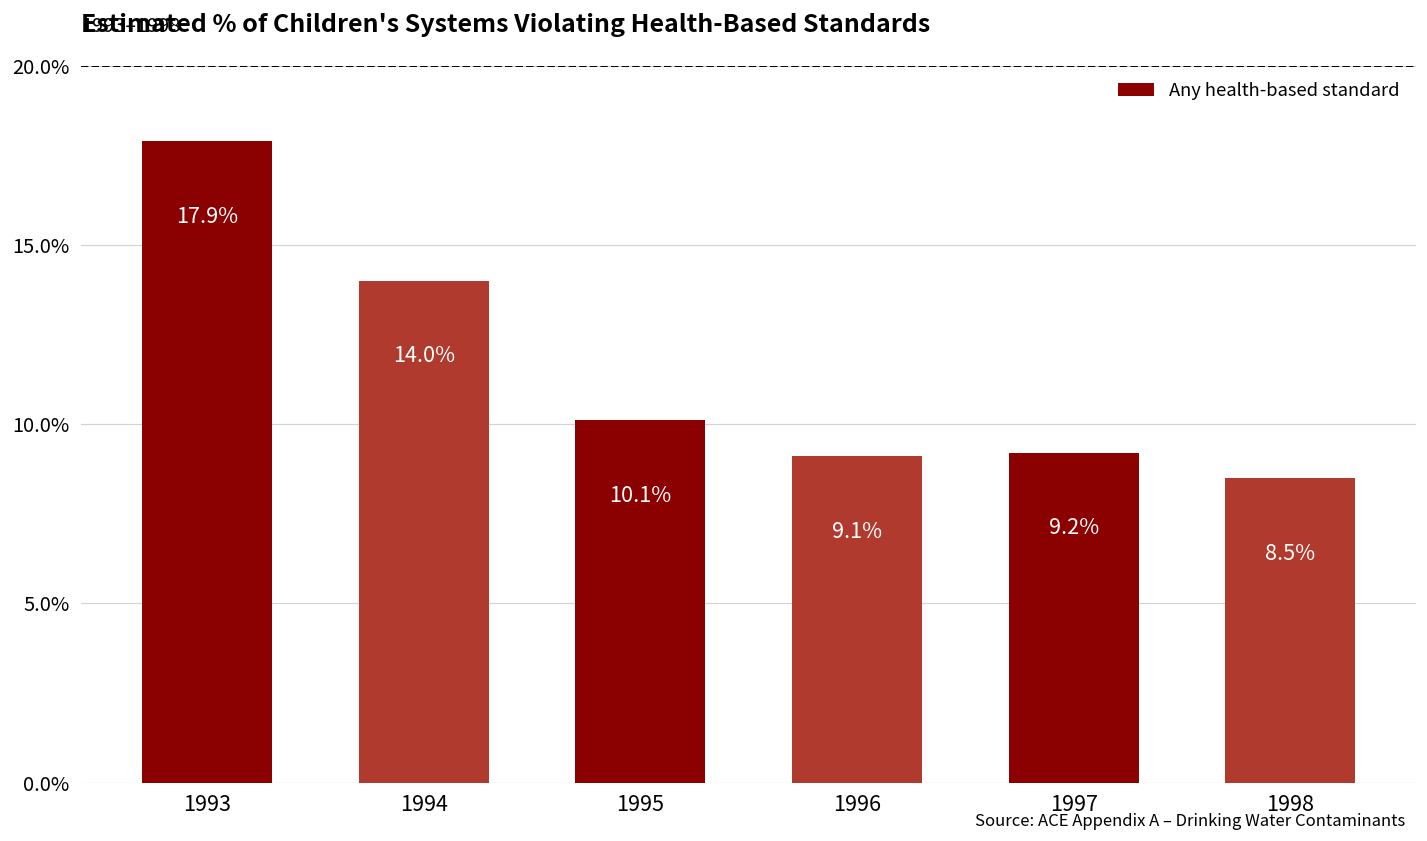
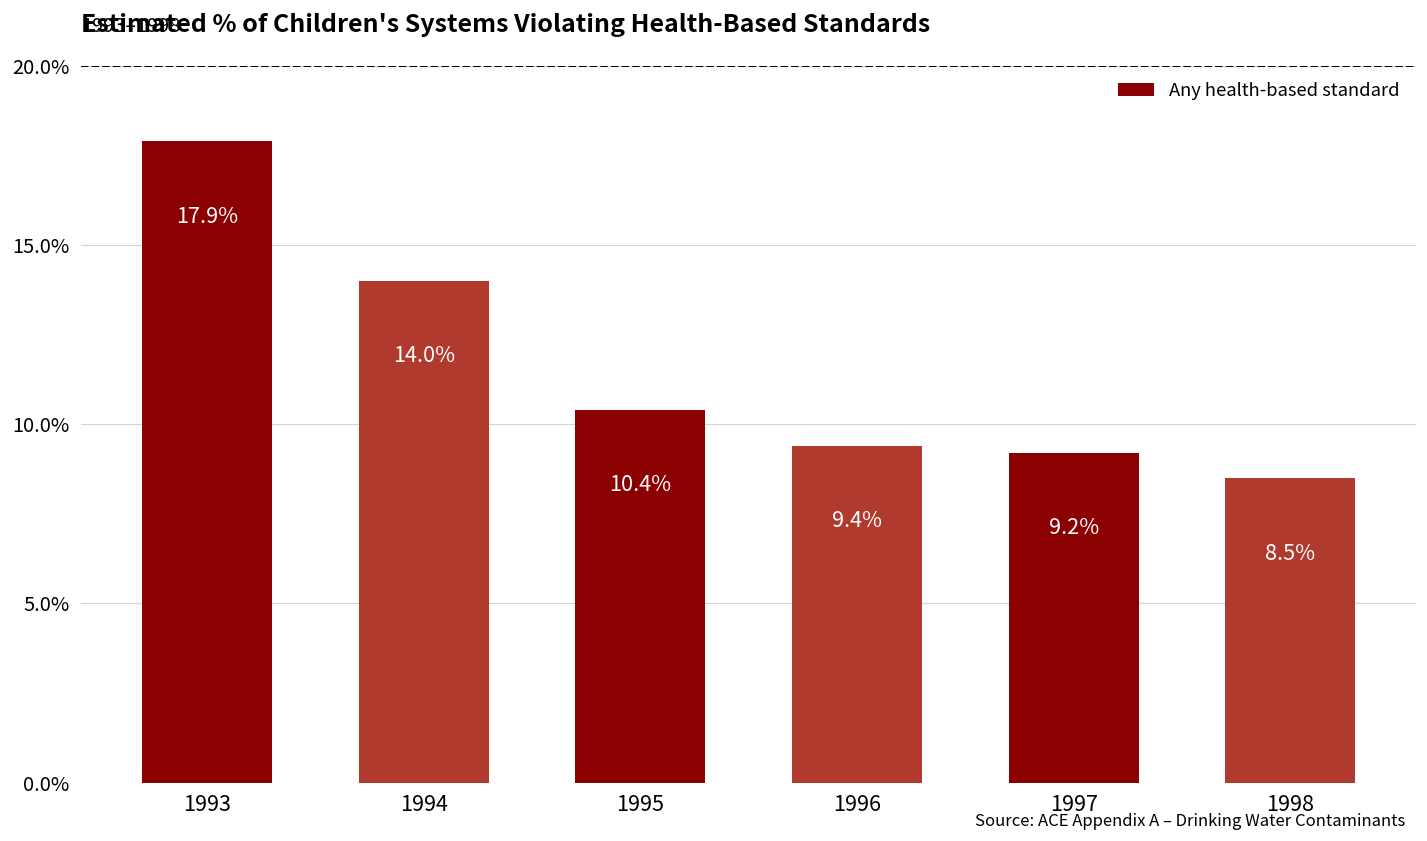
  {
    "1993": "17.9%",
    "1994": "14.0%",
-   "1995": "10.1%",
-   "1996": "9.1%",
+   "1995": "10.4%",
+   "1996": "9.4%",
    "1997": "9.2%",
    "1998": "8.5%"
  }
